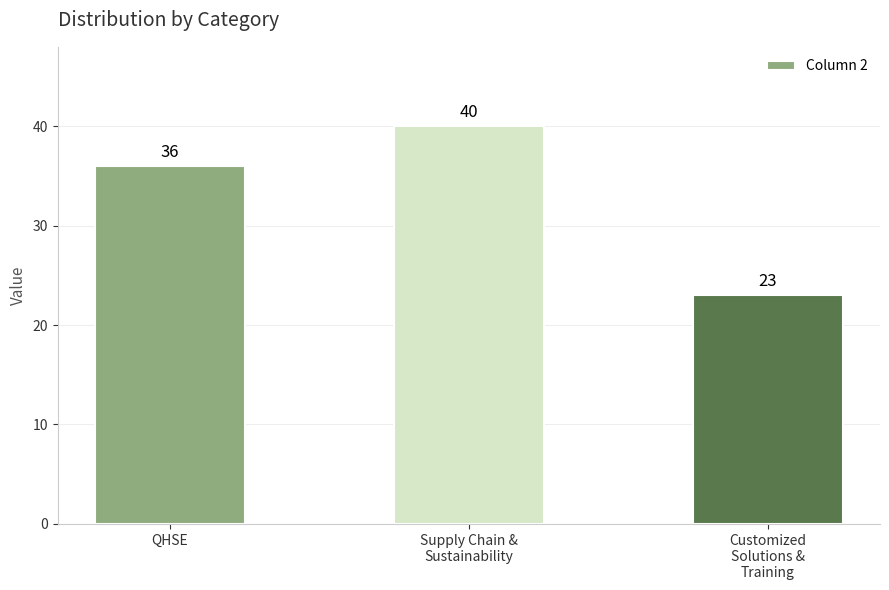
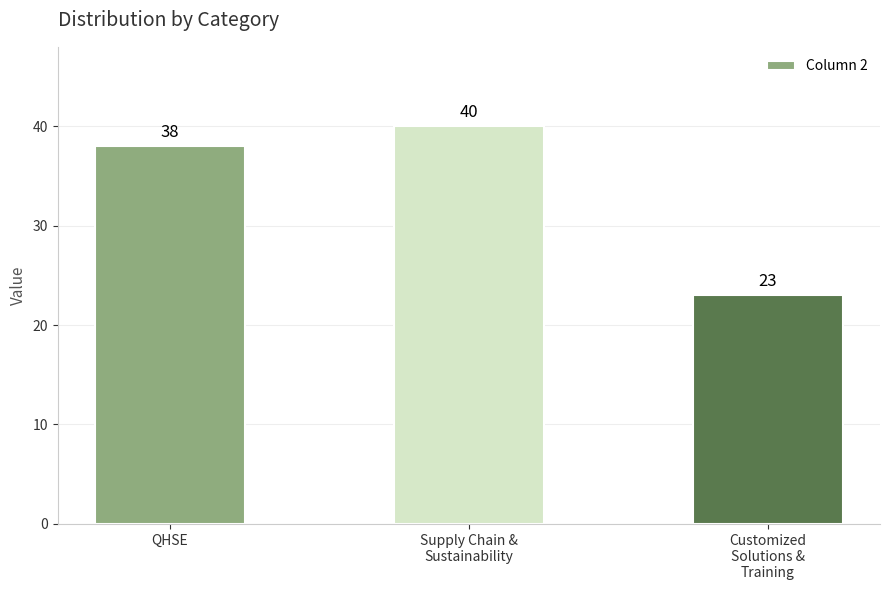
  {
-   "QHSE": 36,
+   "QHSE": 38,
    "Supply Chain & Sustainability": 40,
    "Customized Solutions & Training": 23
  }
